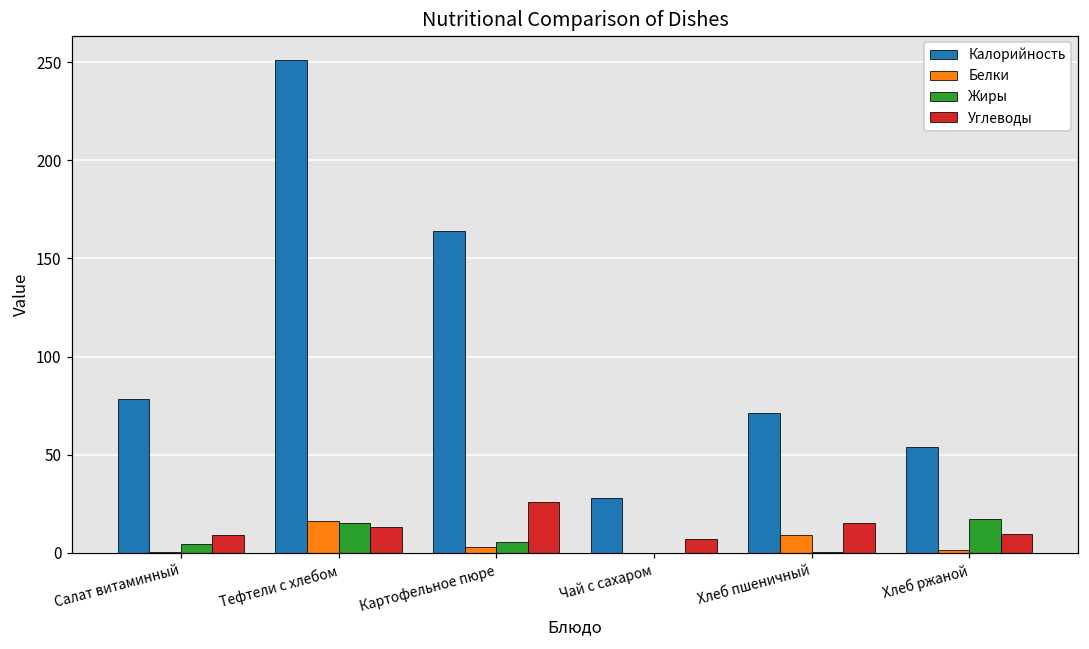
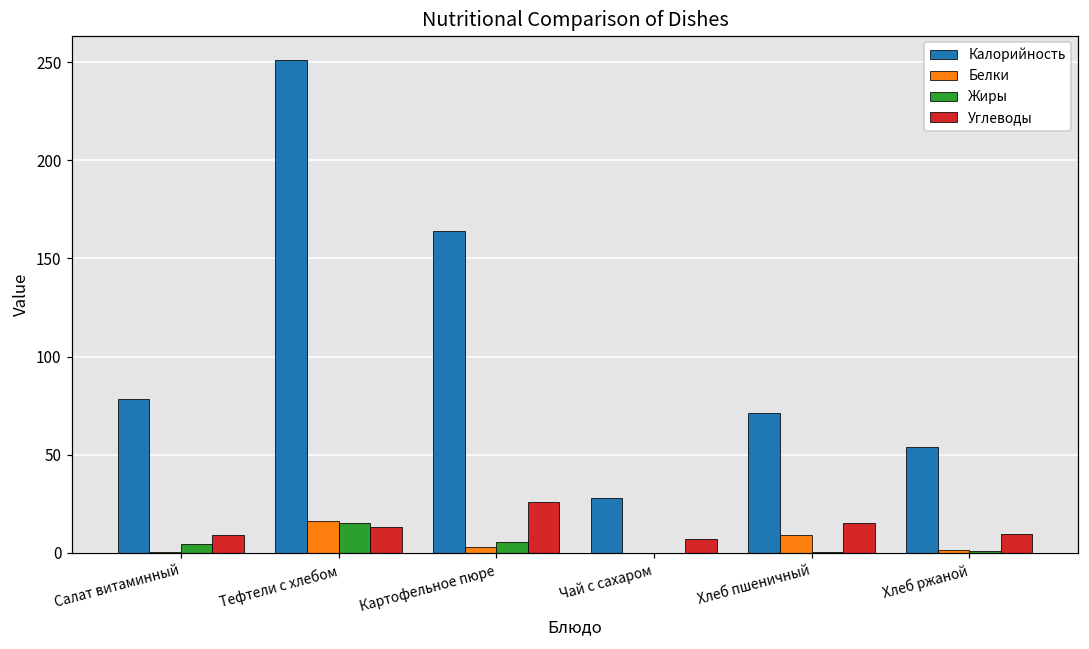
  {
    "Калорийность": {
      "Салат витаминный": 79,
      "Тефтели c хлебом": 251,
      "Картофельное пюре": 164,
      "Чай с сахаром": 28,
      "Хлеб пшеничный": 71,
      "Хлеб ржаной": 54
    },
    "Белки": {
      "Тефтели c хлебом": 16,
      "Картофельное пюре": 3,
      "Чай с сахаром": 0,
      "Хлеб пшеничный": 9,
      "Хлеб ржаной": 2
    },
    "Жиры": {
      "Салат витаминный": 5,
      "Тефтели c хлебом": 15,
      "Картофельное пюре": 5,
      "Чай с сахаром": 0,
-     "Хлеб ржаной": 17
+     "Хлеб ржаной": 1
    },
    "Углеводы": {
      "Салат витаминный": 9,
      "Тефтели c хлебом": 13,
      "Картофельное пюре": 26,
      "Чай с сахаром": 7,
      "Хлеб пшеничный": 15,
      "Хлеб ржаной": 10
    }
  }
